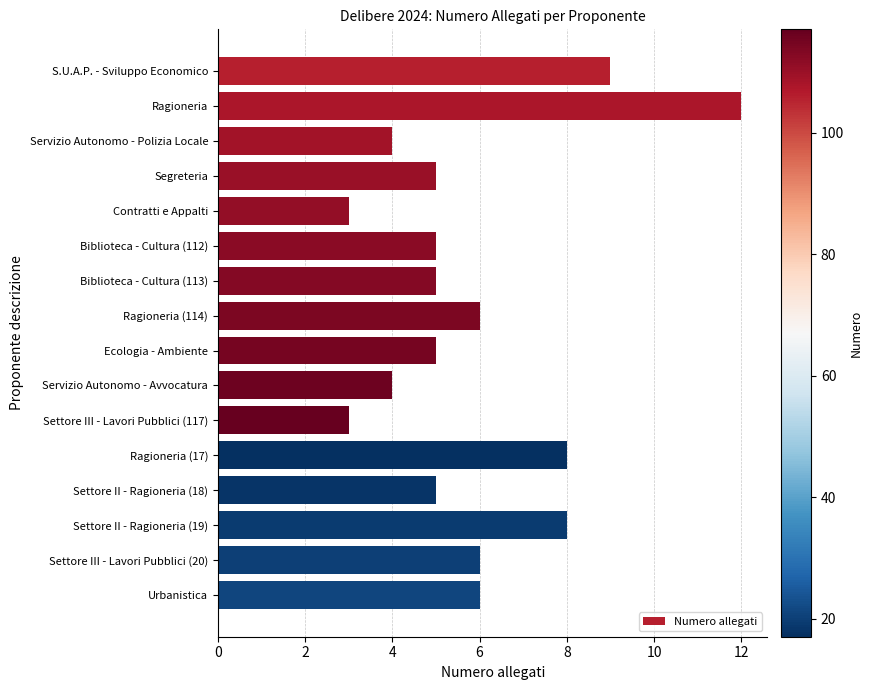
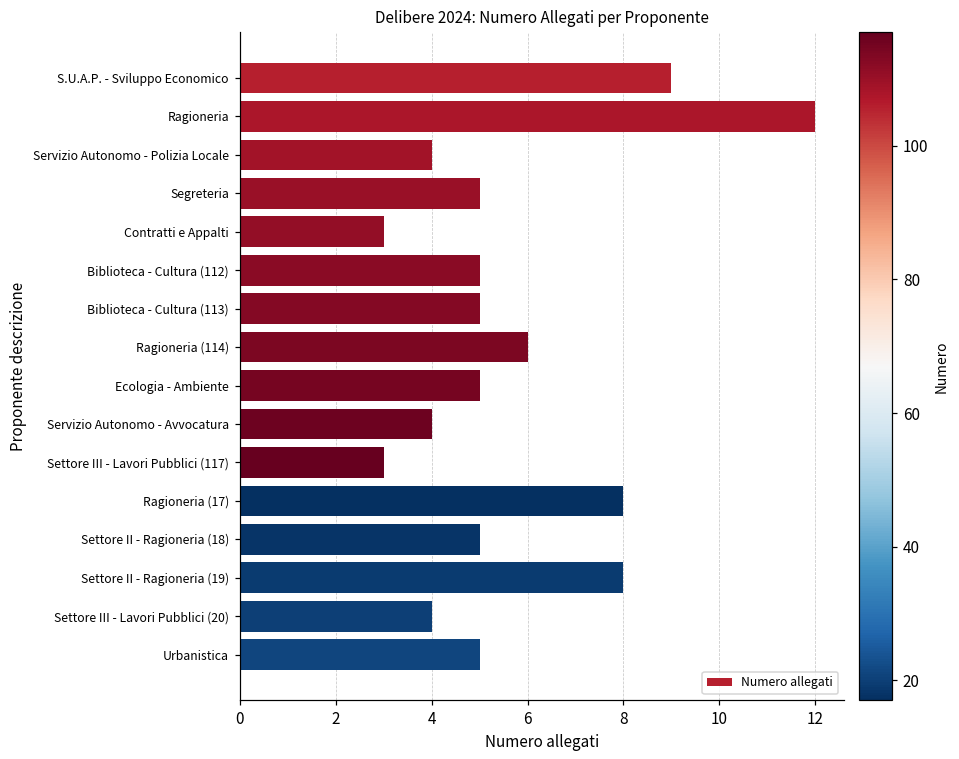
  {
    "S.U.A.P. - Sviluppo Economico": 9,
    "Ragioneria": 12,
    "Servizio Autonomo - Polizia Locale": 4,
    "Segreteria": 5,
    "Contratti e Appalti": 3,
    "Biblioteca - Cultura (112)": 5,
    "Biblioteca - Cultura (113)": 5,
    "Ragioneria (114)": 6,
    "Ecologia - Ambiente": 5,
    "Servizio Autonomo - Avvocatura": 4,
    "Settore III - Lavori Pubblici (117)": 3,
    "Ragioneria (17)": 8,
    "Settore II - Ragioneria (18)": 5,
    "Settore II - Ragioneria (19)": 8,
-   "Settore III - Lavori Pubblici (20)": 6,
-   "Urbanistica": 6
+   "Settore III - Lavori Pubblici (20)": 4,
+   "Urbanistica": 5
  }
